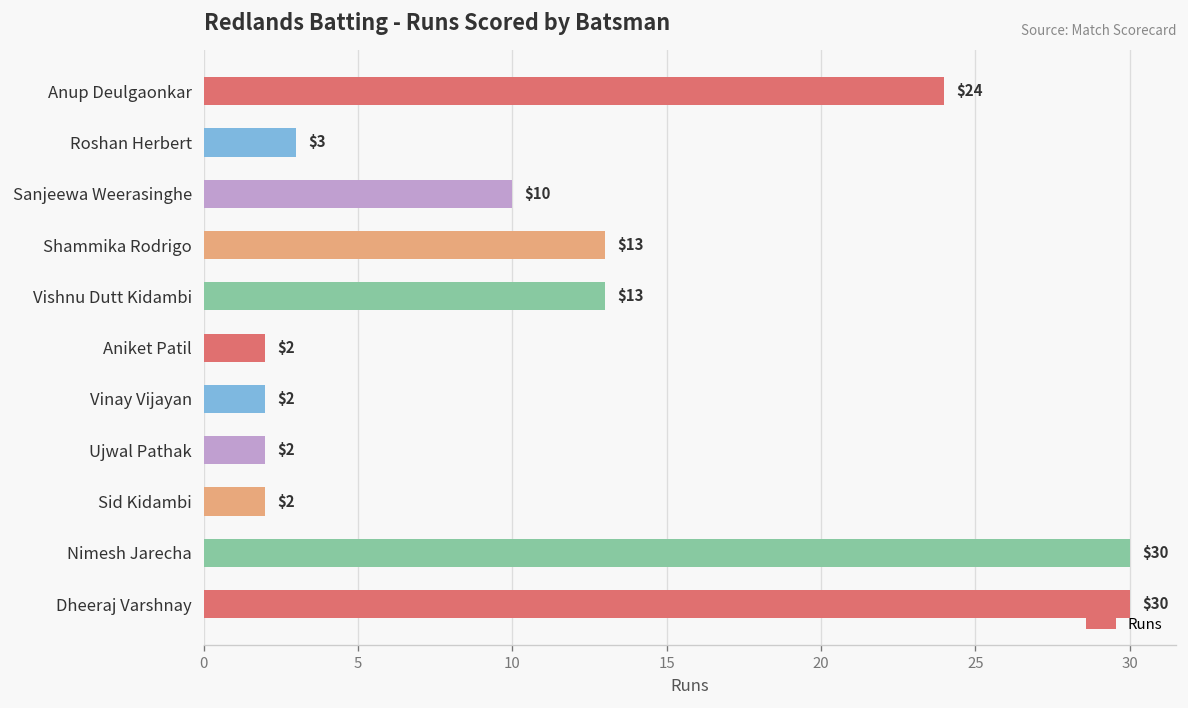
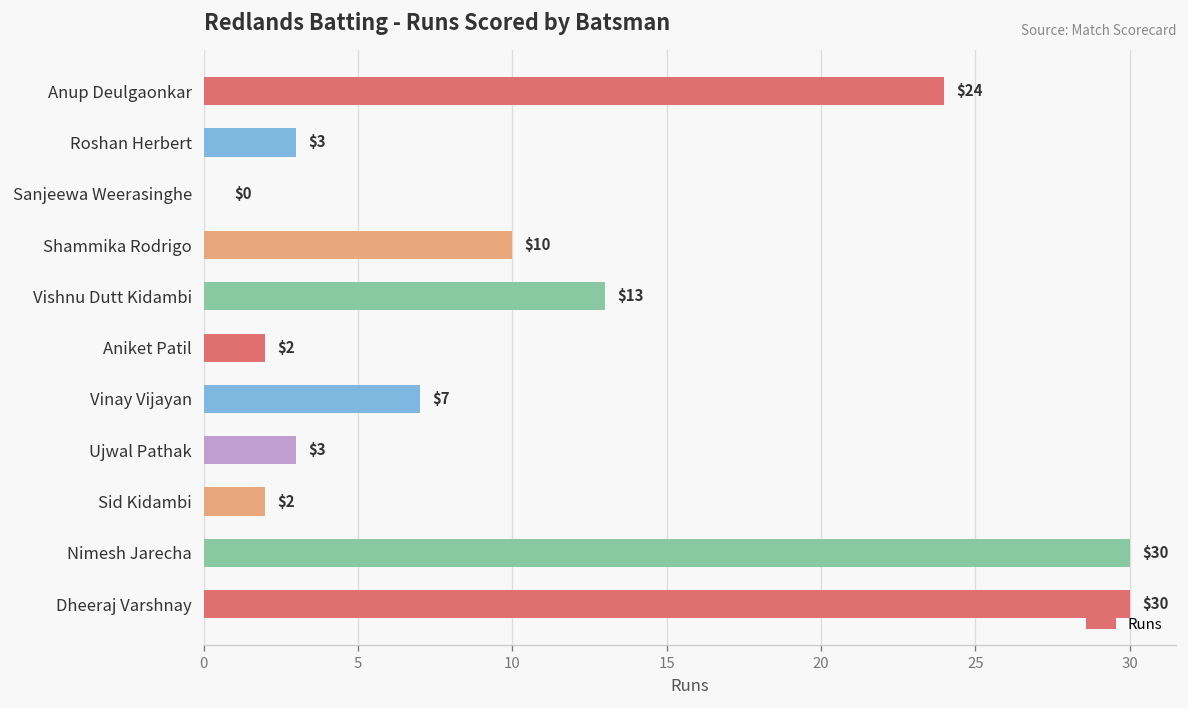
  {
    "Anup Deulgaonkar": "$24",
    "Roshan Herbert": "$3",
-   "Sanjeewa Weerasinghe": "$10",
-   "Shammika Rodrigo": "$13",
+   "Sanjeewa Weerasinghe": "$0",
+   "Shammika Rodrigo": "$10",
    "Vishnu Dutt Kidambi": "$13",
    "Aniket Patil": "$2",
-   "Vinay Vijayan": "$2",
-   "Ujwal Pathak": "$2",
+   "Vinay Vijayan": "$7",
+   "Ujwal Pathak": "$3",
    "Sid Kidambi": "$2",
    "Nimesh Jarecha": "$30",
    "Dheeraj Varshnay": "$30"
  }
